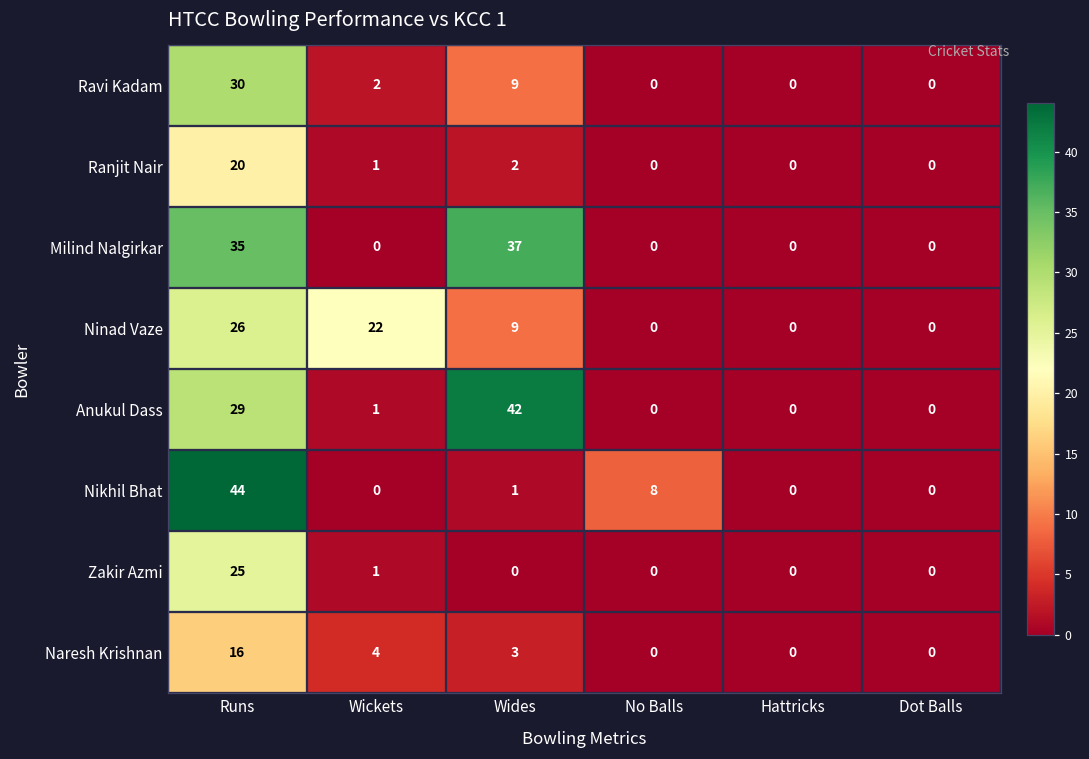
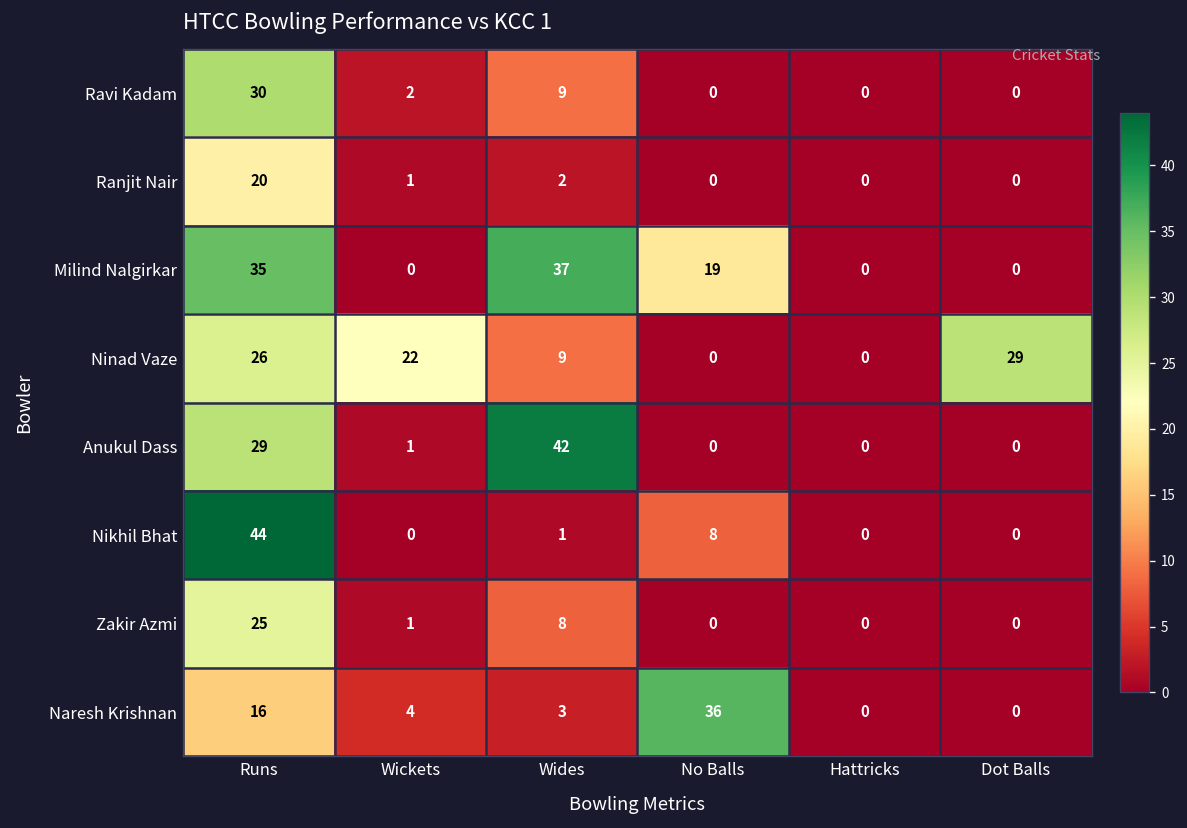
  {
    "Ravi Kadam": {
      "Runs": 30,
      "Wickets": 2,
      "Wides": 9,
      "No Balls": 0,
      "Hattricks": 0
    },
    "Ranjit Nair": {
      "Runs": 20,
      "Wickets": 1,
      "Wides": 2,
      "No Balls": 0,
      "Hattricks": 0,
      "Dot Balls": 0
    },
    "Milind Nalgirkar": {
      "Runs": 35,
      "Wickets": 0,
      "Wides": 37,
-     "No Balls": 0,
+     "No Balls": 19,
      "Hattricks": 0,
      "Dot Balls": 0
    },
    "Ninad Vaze": {
      "Runs": 26,
      "Wickets": 22,
      "Wides": 9,
      "No Balls": 0,
      "Hattricks": 0,
-     "Dot Balls": 0
+     "Dot Balls": 29
    },
    "Anukul Dass": {
      "Runs": 29,
      "Wickets": 1,
      "Wides": 42,
      "No Balls": 0,
      "Hattricks": 0,
      "Dot Balls": 0
    },
    "Nikhil Bhat": {
      "Runs": 44,
      "Wickets": 0,
      "Wides": 1,
      "No Balls": 8,
      "Hattricks": 0,
      "Dot Balls": 0
    },
    "Zakir Azmi": {
      "Runs": 25,
      "Wickets": 1,
-     "Wides": 0,
+     "Wides": 8,
      "No Balls": 0,
      "Hattricks": 0,
      "Dot Balls": 0
    },
    "Naresh Krishnan": {
      "Runs": 16,
      "Wickets": 4,
      "Wides": 3,
-     "No Balls": 0,
+     "No Balls": 36,
      "Hattricks": 0,
      "Dot Balls": 0
    }
  }
